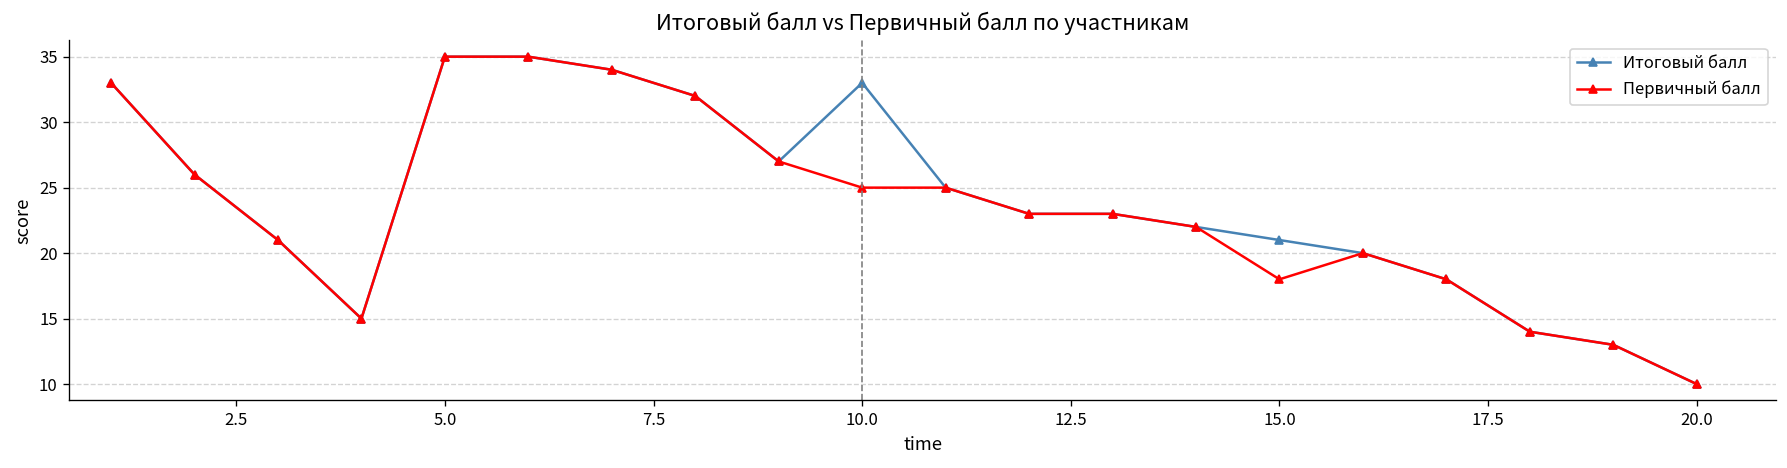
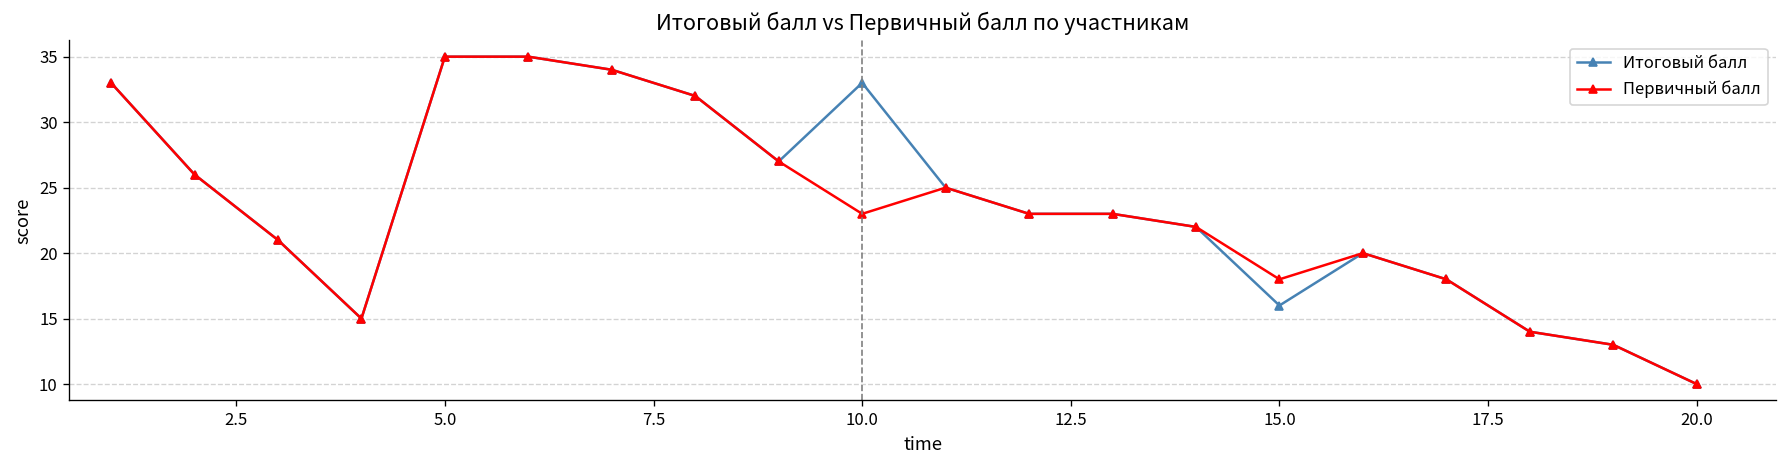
  {
    "Итоговый балл": {
      "10.0": 33,
-     "15.0": 21
+     "15.0": 16
    },
    "Первичный балл": {
-     "10.0": 25,
+     "10.0": 23,
      "15.0": 18
    }
  }
